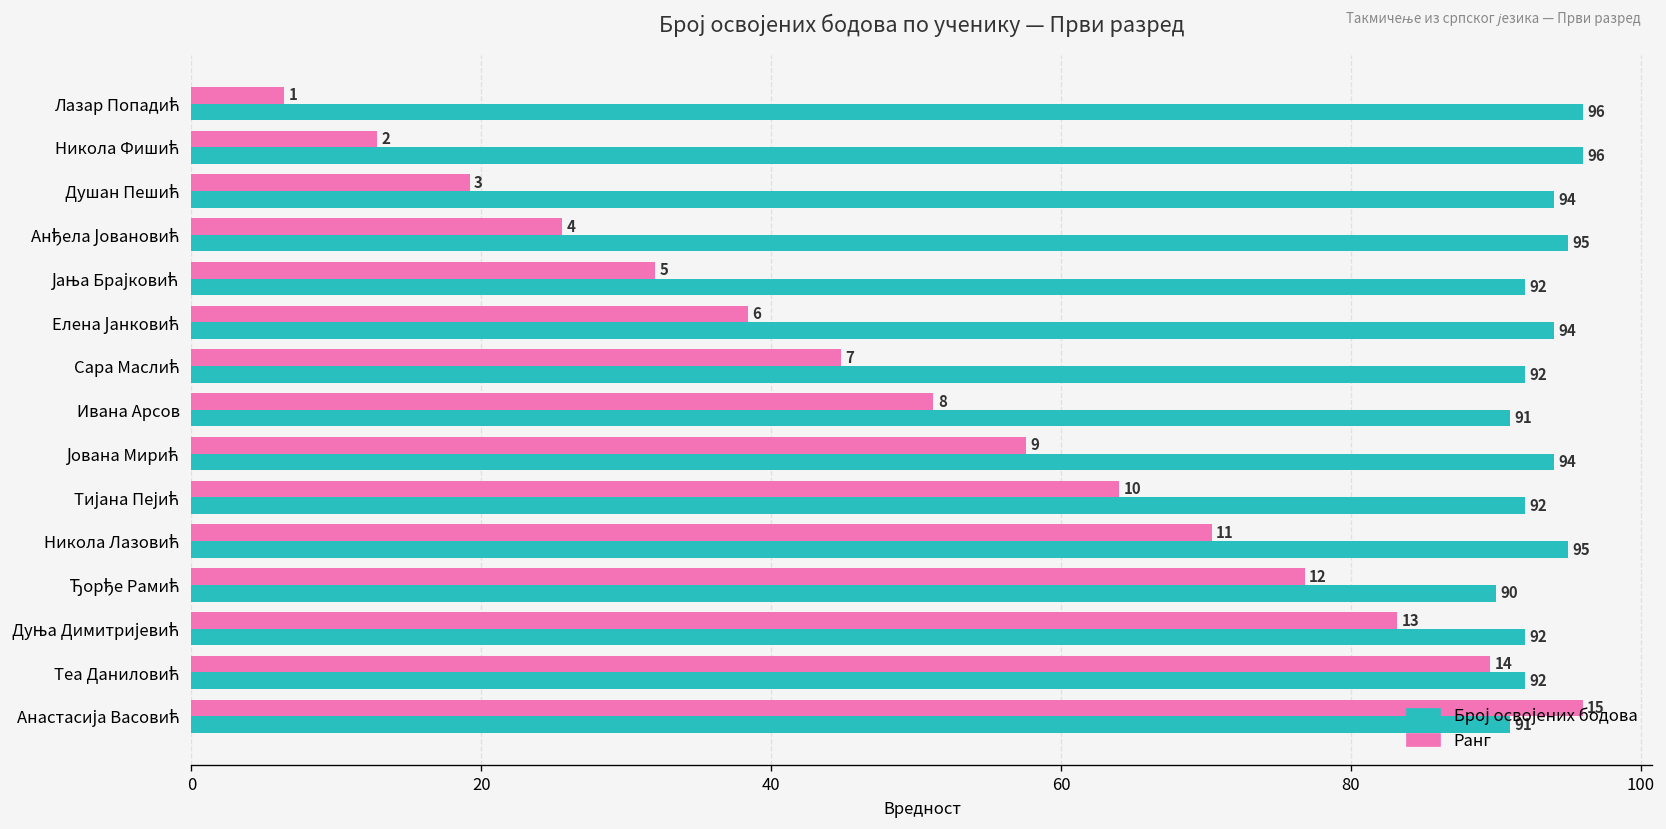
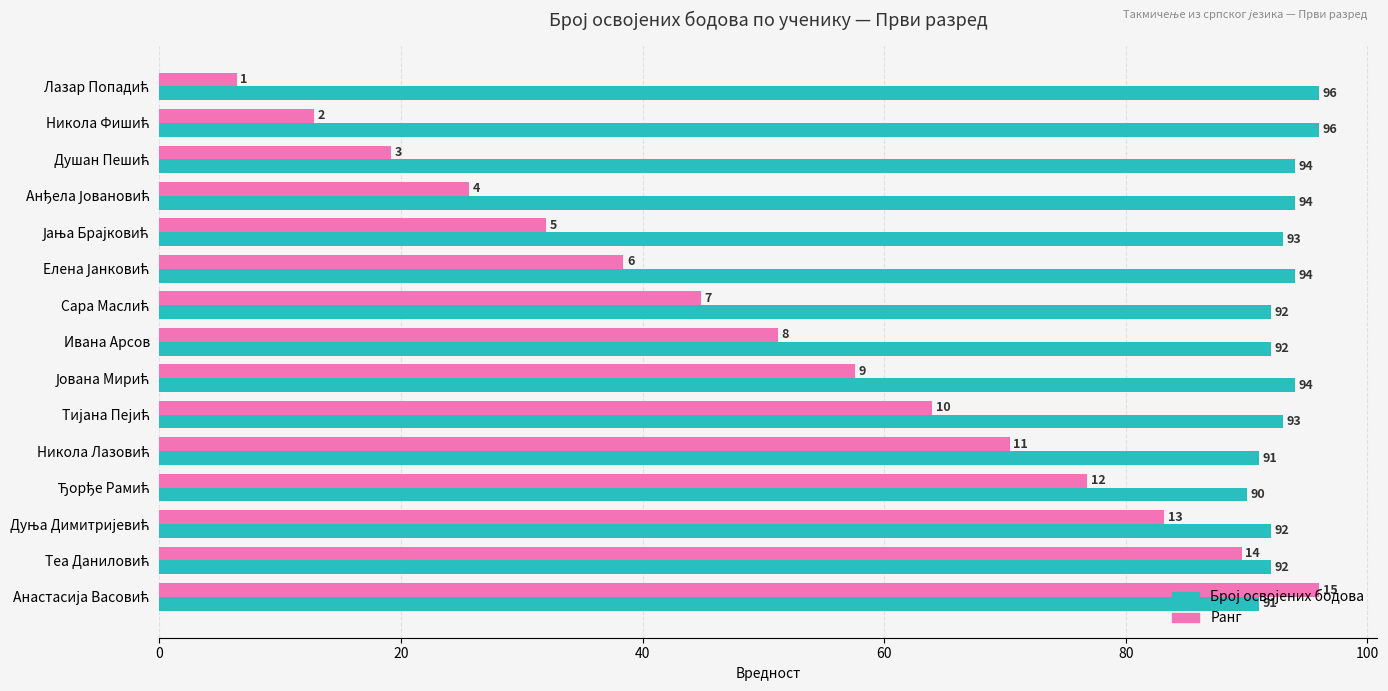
  {
    "Број освојених бодова": {
      "Лазар Попадић": 96,
      "Никола Фишић": 96,
      "Душан Пешић": 94,
-     "Анђела Јовановић": 95,
-     "Јања Брајковић": 92,
+     "Анђела Јовановић": 94,
+     "Јања Брајковић": 93,
      "Елена Јанковић": 94,
      "Сара Маслић": 92,
-     "Ивана Арсов": 91,
+     "Ивана Арсов": 92,
      "Јована Мирић": 94,
-     "Тијана Пејић": 92,
-     "Никола Лазовић": 95,
+     "Тијана Пејић": 93,
+     "Никола Лазовић": 91,
      "Ђорђе Рамић": 90,
      "Дуња Димитријевић": 92,
      "Tea Даниловић": 92,
      "Анастасија Васовић": 91
    }
  }
